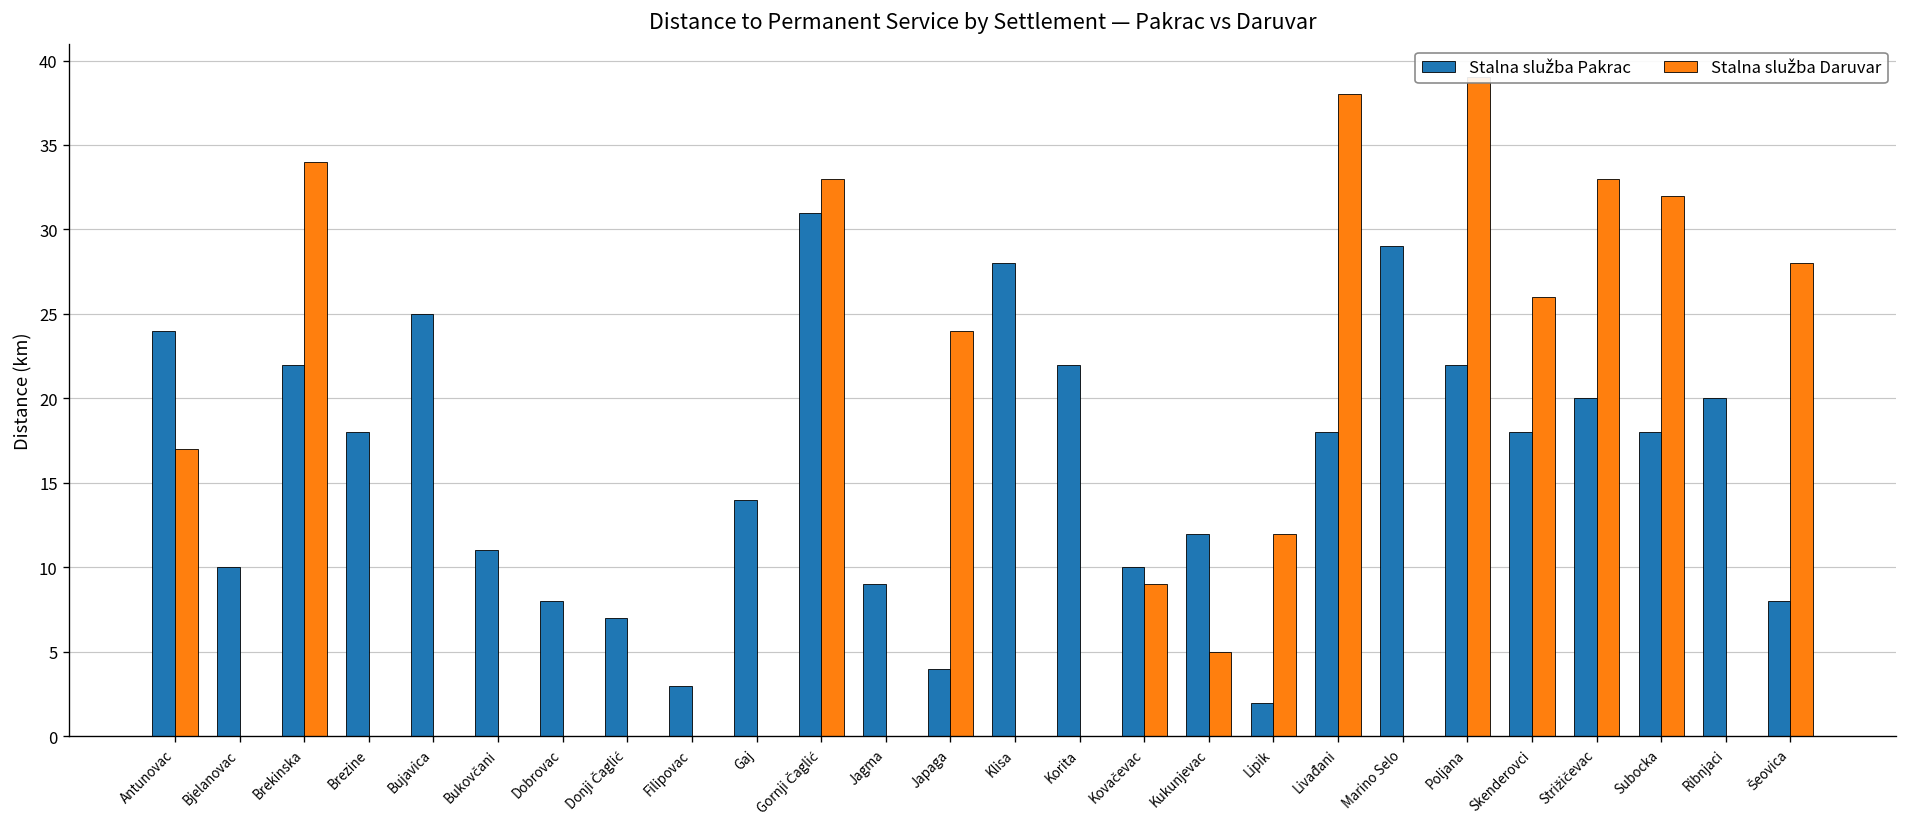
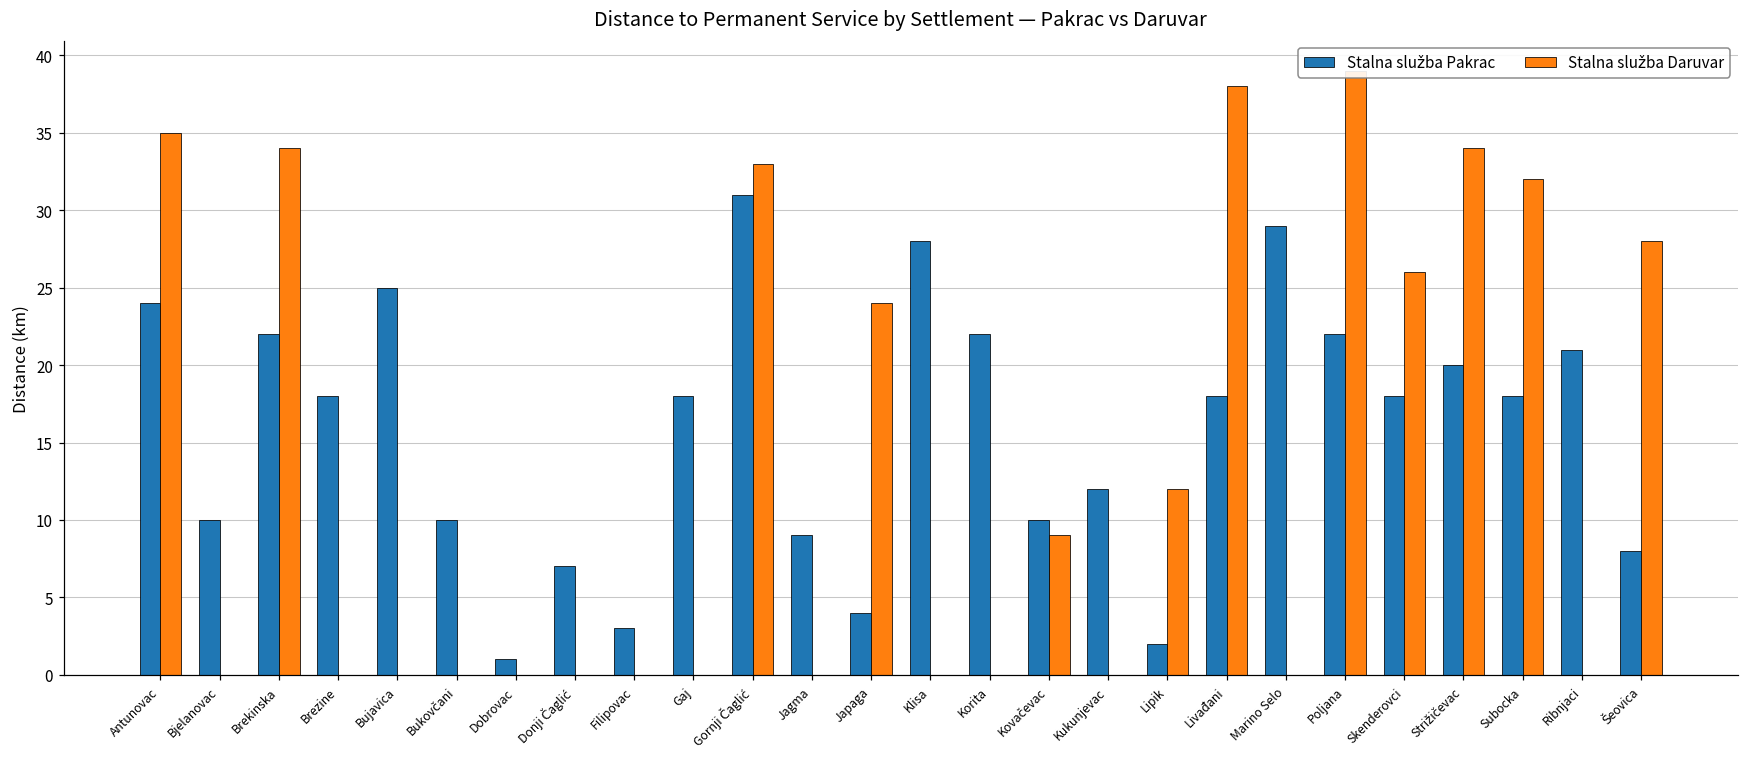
  {
    "Stalna služba Pakrac": {
      "Antunovac": 24,
      "Bjelanovac": 10,
      "Brekinska": 22,
      "Brezine": 18,
      "Bujavica": 25,
-     "Bukovčani": 11,
-     "Dobrovac": 8,
+     "Bukovčani": 10,
+     "Dobrovac": 1,
      "Donji Čaglić": 7,
      "Filipovac": 3,
-     "Gaj": 14,
+     "Gaj": 18,
      "Gornji Čaglić": 31,
      "Jagma": 9,
      "Japaga": 4,
      "Klisa": 28,
      "Korita": 22,
      "Kovačevac": 10,
      "Kukunjevac": 12,
      "Lipik": 2,
      "Livađani": 18,
      "Marino Selo": 29,
      "Poljana": 22,
      "Skenderovci": 18,
      "Strižičevac": 20,
      "Subocka": 18,
-     "Ribnjaci": 20,
+     "Ribnjaci": 21,
      "Šeovica": 8
    },
    "Stalna služba Daruvar": {
-     "Antunovac": 17,
+     "Antunovac": 35,
      "Bjelanovac": 0,
      "Brekinska": 34,
      "Brezine": 0,
      "Bujavica": 0,
      "Bukovčani": 0,
      "Dobrovac": 0,
      "Donji Čaglić": 0,
      "Filipovac": 0,
      "Gaj": 0,
      "Gornji Čaglić": 33,
      "Jagma": 0,
      "Japaga": 24,
      "Klisa": 0,
      "Korita": 0,
      "Kovačevac": 9,
-     "Kukunjevac": 5,
+     "Kukunjevac": 0,
      "Lipik": 12,
      "Livađani": 38,
      "Marino Selo": 0,
      "Skenderovci": 26,
-     "Strižičevac": 33,
+     "Strižičevac": 34,
      "Subocka": 32,
      "Ribnjaci": 0,
      "Šeovica": 28
    }
  }
